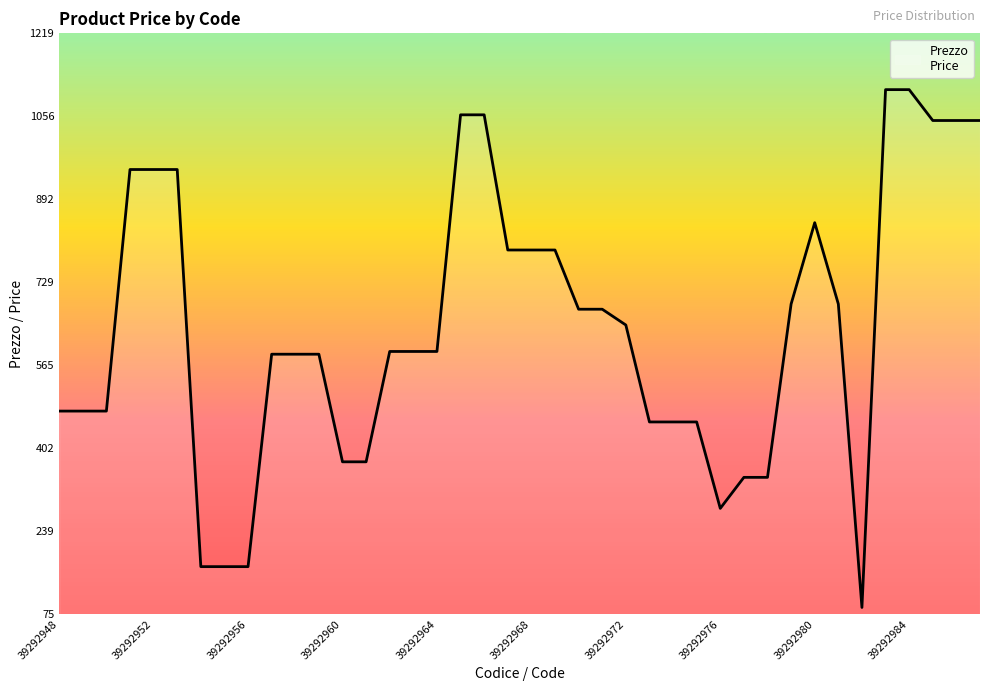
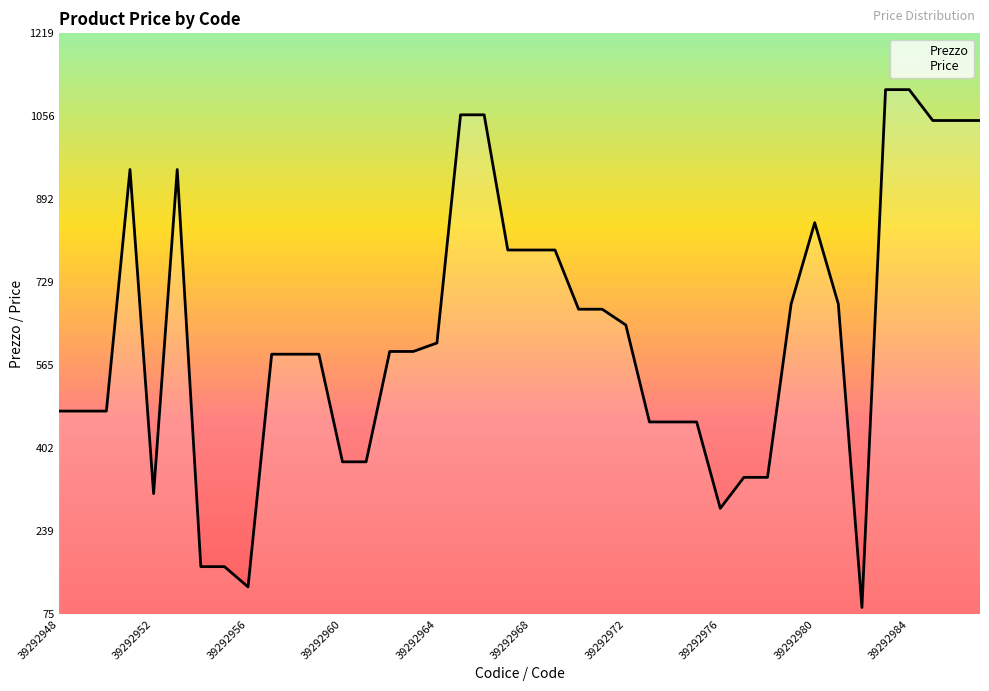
  {
    "39292948": 480,
-   "39292952": 950,
-   "39292956": 170,
+   "39292952": 310,
+   "39292956": 130,
    "39292960": 380,
-   "39292964": 590,
+   "39292964": 610,
    "39292968": 790,
    "39292972": 650,
    "39292976": 280,
    "39292980": 850,
    "39292984": 1110
  }
